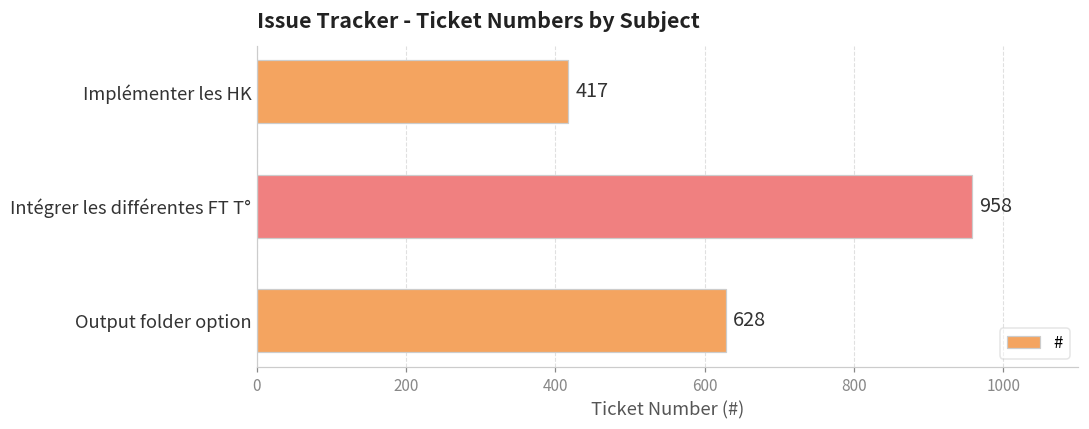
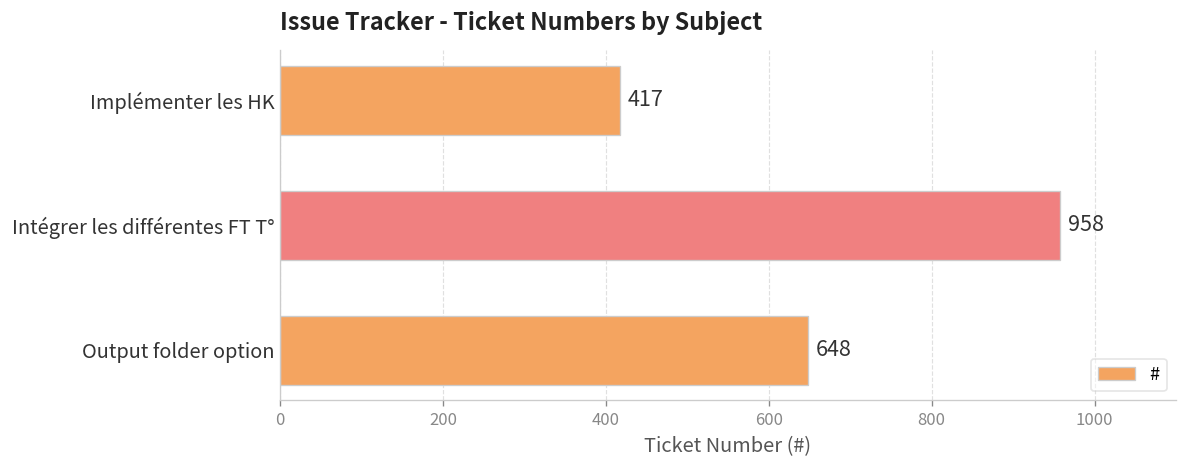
  {
    "Implémenter les HK": 417,
    "Intégrer les différentes FT T°": 958,
-   "Output folder option": 628
+   "Output folder option": 648
  }
